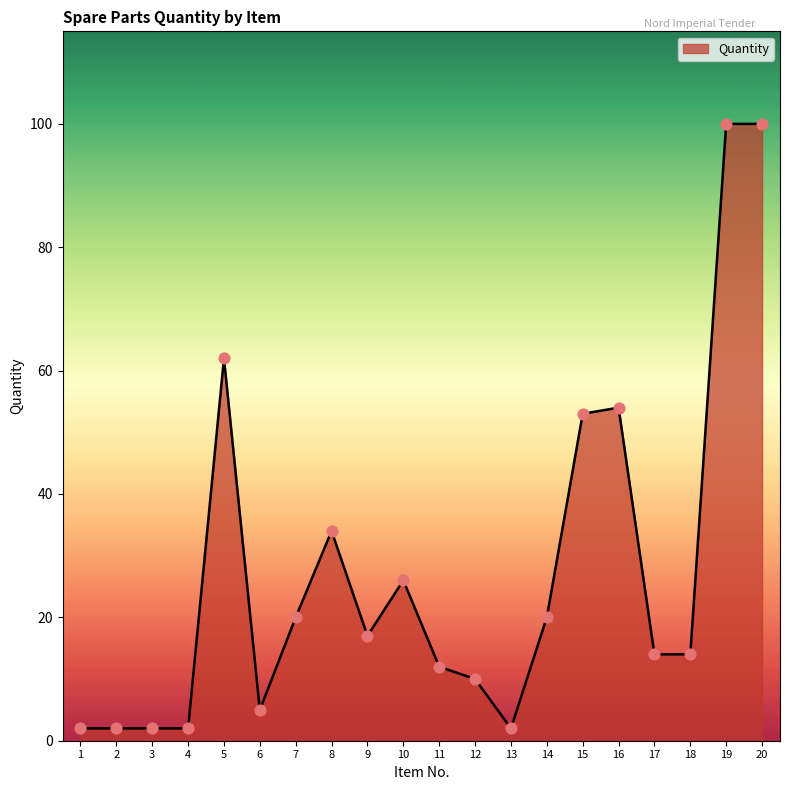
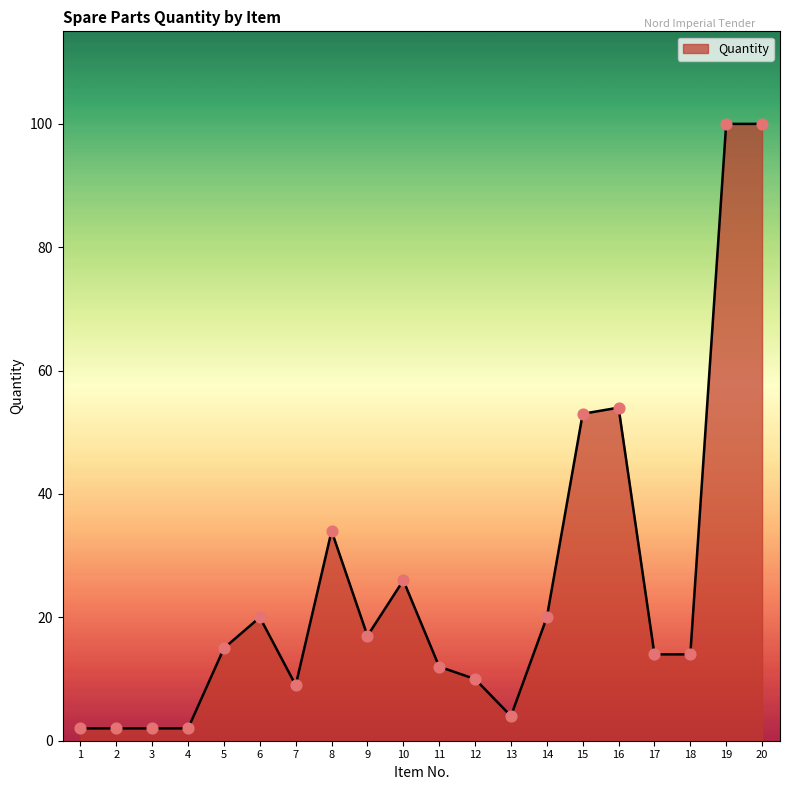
  {
    "1": 2,
    "2": 2,
    "3": 2,
    "4": 2,
-   "5": 62,
-   "6": 5,
-   "7": 20,
+   "5": 15,
+   "6": 20,
+   "7": 9,
    "8": 34,
    "9": 17,
    "10": 26,
    "11": 12,
    "12": 10,
-   "13": 2,
+   "13": 4,
    "14": 20,
    "15": 53,
    "16": 54,
    "17": 14,
    "18": 14,
    "19": 100,
    "20": 100
  }
